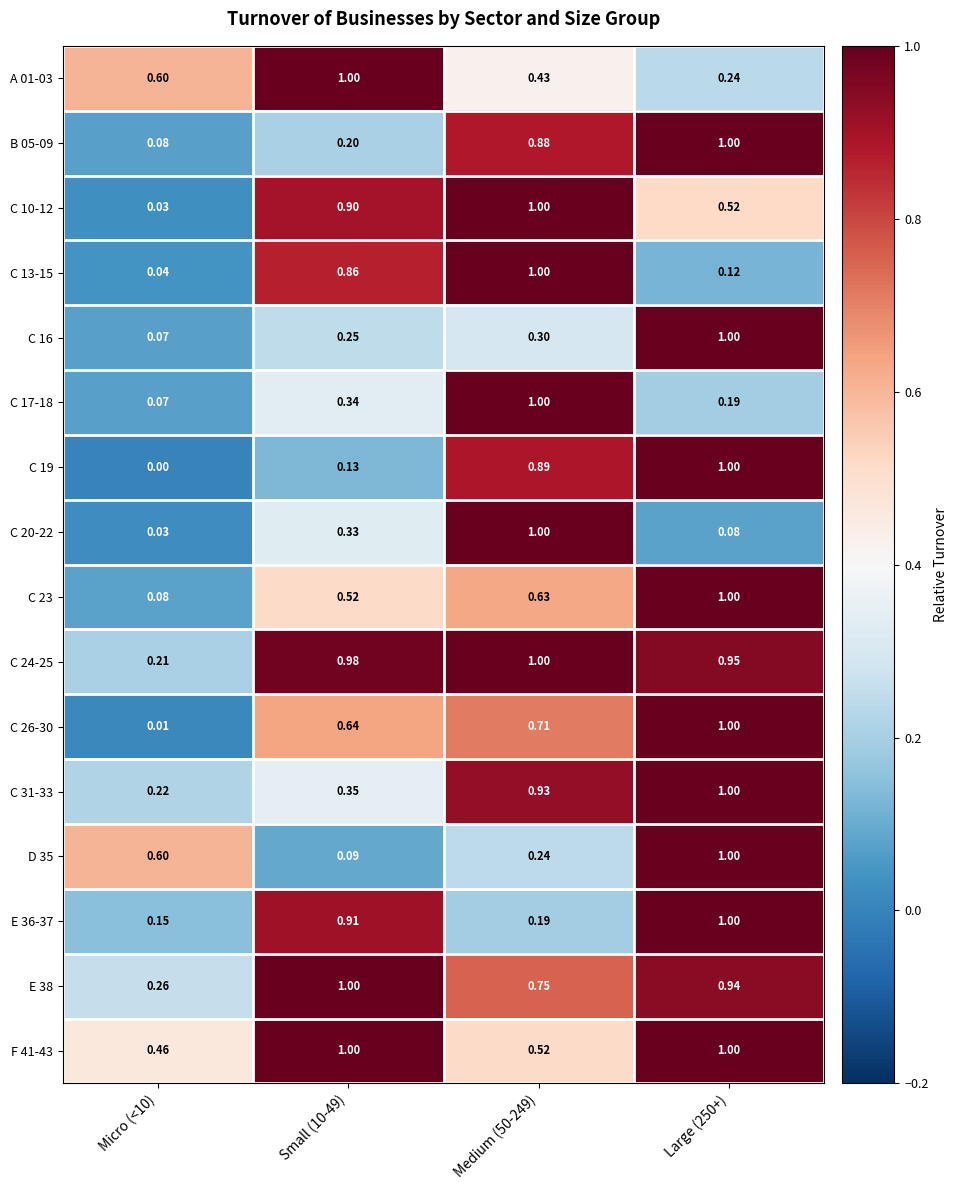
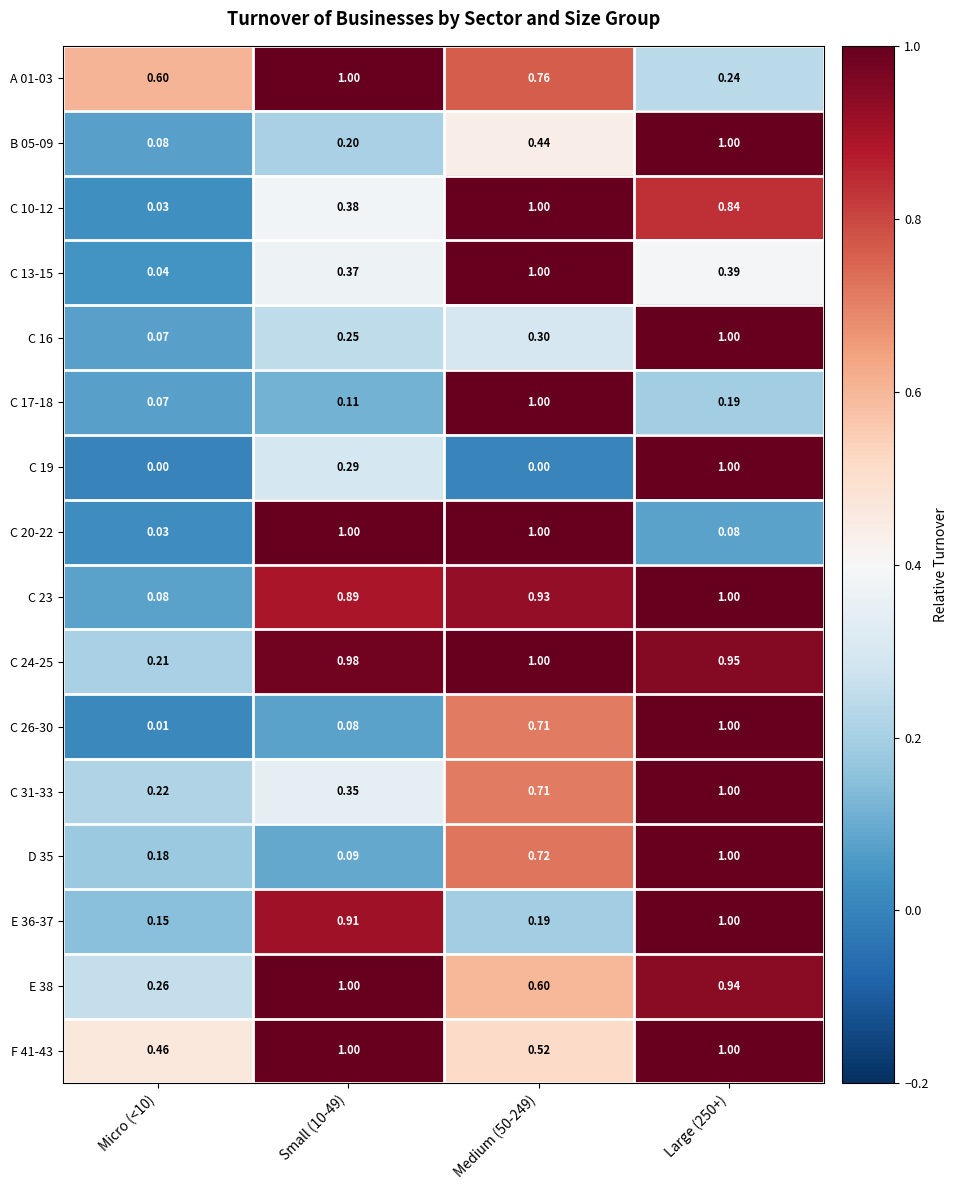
  {
    "A 01-03": {
      "Micro (<10)": 0.60,
      "Small (10-49)": 1.00,
-     "Medium (50-249)": 0.43,
+     "Medium (50-249)": 0.76,
      "Large (250+)": 0.24
    },
    "B 05-09": {
      "Micro (<10)": 0.08,
      "Small (10-49)": 0.20,
-     "Medium (50-249)": 0.88,
+     "Medium (50-249)": 0.44,
      "Large (250+)": 1.00
    },
    "C 10-12": {
      "Micro (<10)": 0.03,
-     "Small (10-49)": 0.90,
+     "Small (10-49)": 0.38,
      "Medium (50-249)": 1.00,
-     "Large (250+)": 0.52
+     "Large (250+)": 0.84
    },
    "C 13-15": {
      "Micro (<10)": 0.04,
-     "Small (10-49)": 0.86,
+     "Small (10-49)": 0.37,
      "Medium (50-249)": 1.00,
-     "Large (250+)": 0.12
+     "Large (250+)": 0.39
    },
    "C 16": {
      "Micro (<10)": 0.07,
      "Small (10-49)": 0.25,
      "Medium (50-249)": 0.30,
      "Large (250+)": 1.00
    },
    "C 17-18": {
      "Micro (<10)": 0.07,
-     "Small (10-49)": 0.34,
+     "Small (10-49)": 0.11,
      "Medium (50-249)": 1.00,
      "Large (250+)": 0.19
    },
    "C 19": {
      "Micro (<10)": 0.00,
-     "Small (10-49)": 0.13,
-     "Medium (50-249)": 0.89,
+     "Small (10-49)": 0.29,
+     "Medium (50-249)": 0.00,
      "Large (250+)": 1.00
    },
    "C 20-22": {
      "Micro (<10)": 0.03,
-     "Small (10-49)": 0.33,
+     "Small (10-49)": 1.00,
      "Medium (50-249)": 1.00,
      "Large (250+)": 0.08
    },
    "C 23": {
      "Micro (<10)": 0.08,
-     "Small (10-49)": 0.52,
-     "Medium (50-249)": 0.63,
+     "Small (10-49)": 0.89,
+     "Medium (50-249)": 0.93,
      "Large (250+)": 1.00
    },
    "C 24-25": {
      "Micro (<10)": 0.21,
      "Small (10-49)": 0.98,
      "Medium (50-249)": 1.00,
      "Large (250+)": 0.95
    },
    "C 26-30": {
      "Micro (<10)": 0.01,
-     "Small (10-49)": 0.64,
+     "Small (10-49)": 0.08,
      "Medium (50-249)": 0.71,
      "Large (250+)": 1.00
    },
    "C 31-33": {
      "Micro (<10)": 0.22,
      "Small (10-49)": 0.35,
-     "Medium (50-249)": 0.93,
+     "Medium (50-249)": 0.71,
      "Large (250+)": 1.00
    },
    "D 35": {
-     "Micro (<10)": 0.60,
+     "Micro (<10)": 0.18,
      "Small (10-49)": 0.09,
-     "Medium (50-249)": 0.24,
+     "Medium (50-249)": 0.72,
      "Large (250+)": 1.00
    },
    "E 36-37": {
      "Micro (<10)": 0.15,
      "Small (10-49)": 0.91,
      "Medium (50-249)": 0.19,
      "Large (250+)": 1.00
    },
    "E 38": {
      "Micro (<10)": 0.26,
      "Small (10-49)": 1.00,
-     "Medium (50-249)": 0.75,
+     "Medium (50-249)": 0.60,
      "Large (250+)": 0.94
    },
    "F 41-43": {
      "Micro (<10)": 0.46,
      "Small (10-49)": 1.00,
      "Medium (50-249)": 0.52,
      "Large (250+)": 1.00
    }
  }
